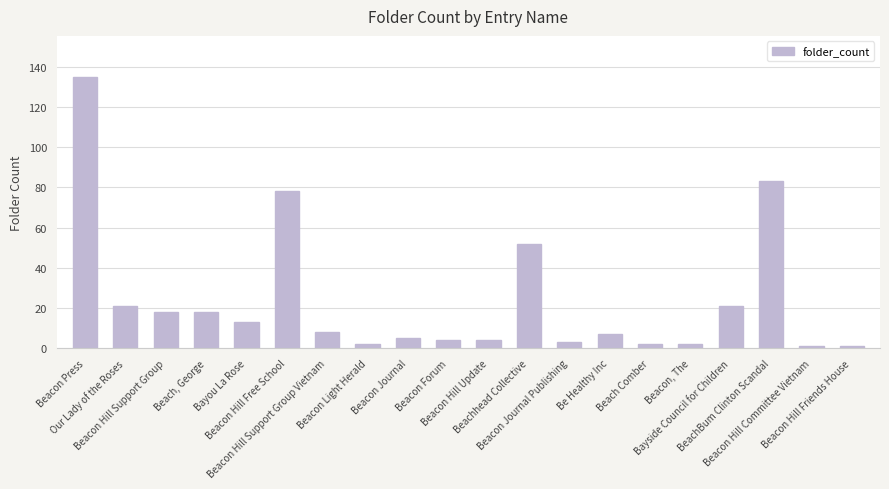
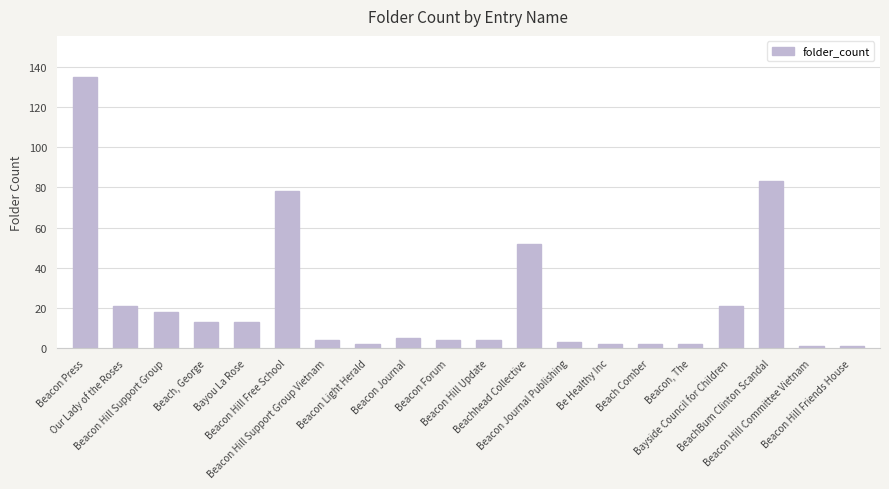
  {
    "Beacon Press": 135,
    "Our Lady of the Roses": 21,
    "Beacon Hill Support Group": 18,
-   "Beach, George": 18,
+   "Beach, George": 13,
    "Bayou La Rose": 13,
    "Beacon Hill Free School": 78,
-   "Beacon Hill Support Group Vietnam": 8,
+   "Beacon Hill Support Group Vietnam": 4,
    "Beacon Light Herald": 2,
    "Beacon Journal": 5,
    "Beacon Forum": 4,
    "Beacon Hill Update": 4,
    "Beachhead Collective": 52,
    "Beacon Journal Publishing": 3,
-   "Be Healthy Inc": 7,
+   "Be Healthy Inc": 2,
    "Beach Comber": 2,
    "Beacon, The": 2,
    "Bayside Council for Children": 21,
    "BeachBum Clinton Scandal": 83
  }
